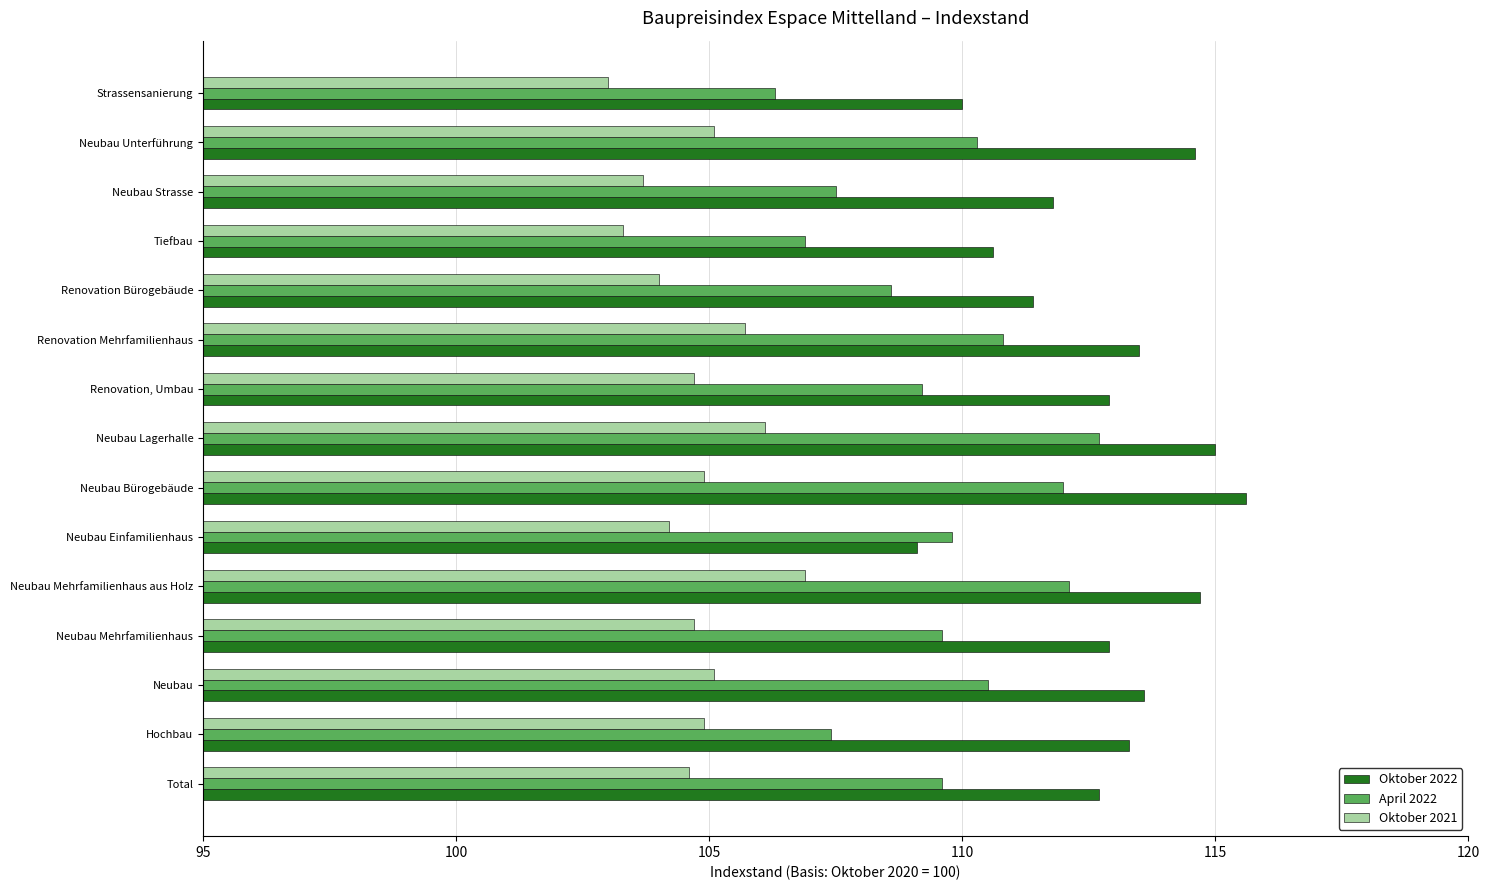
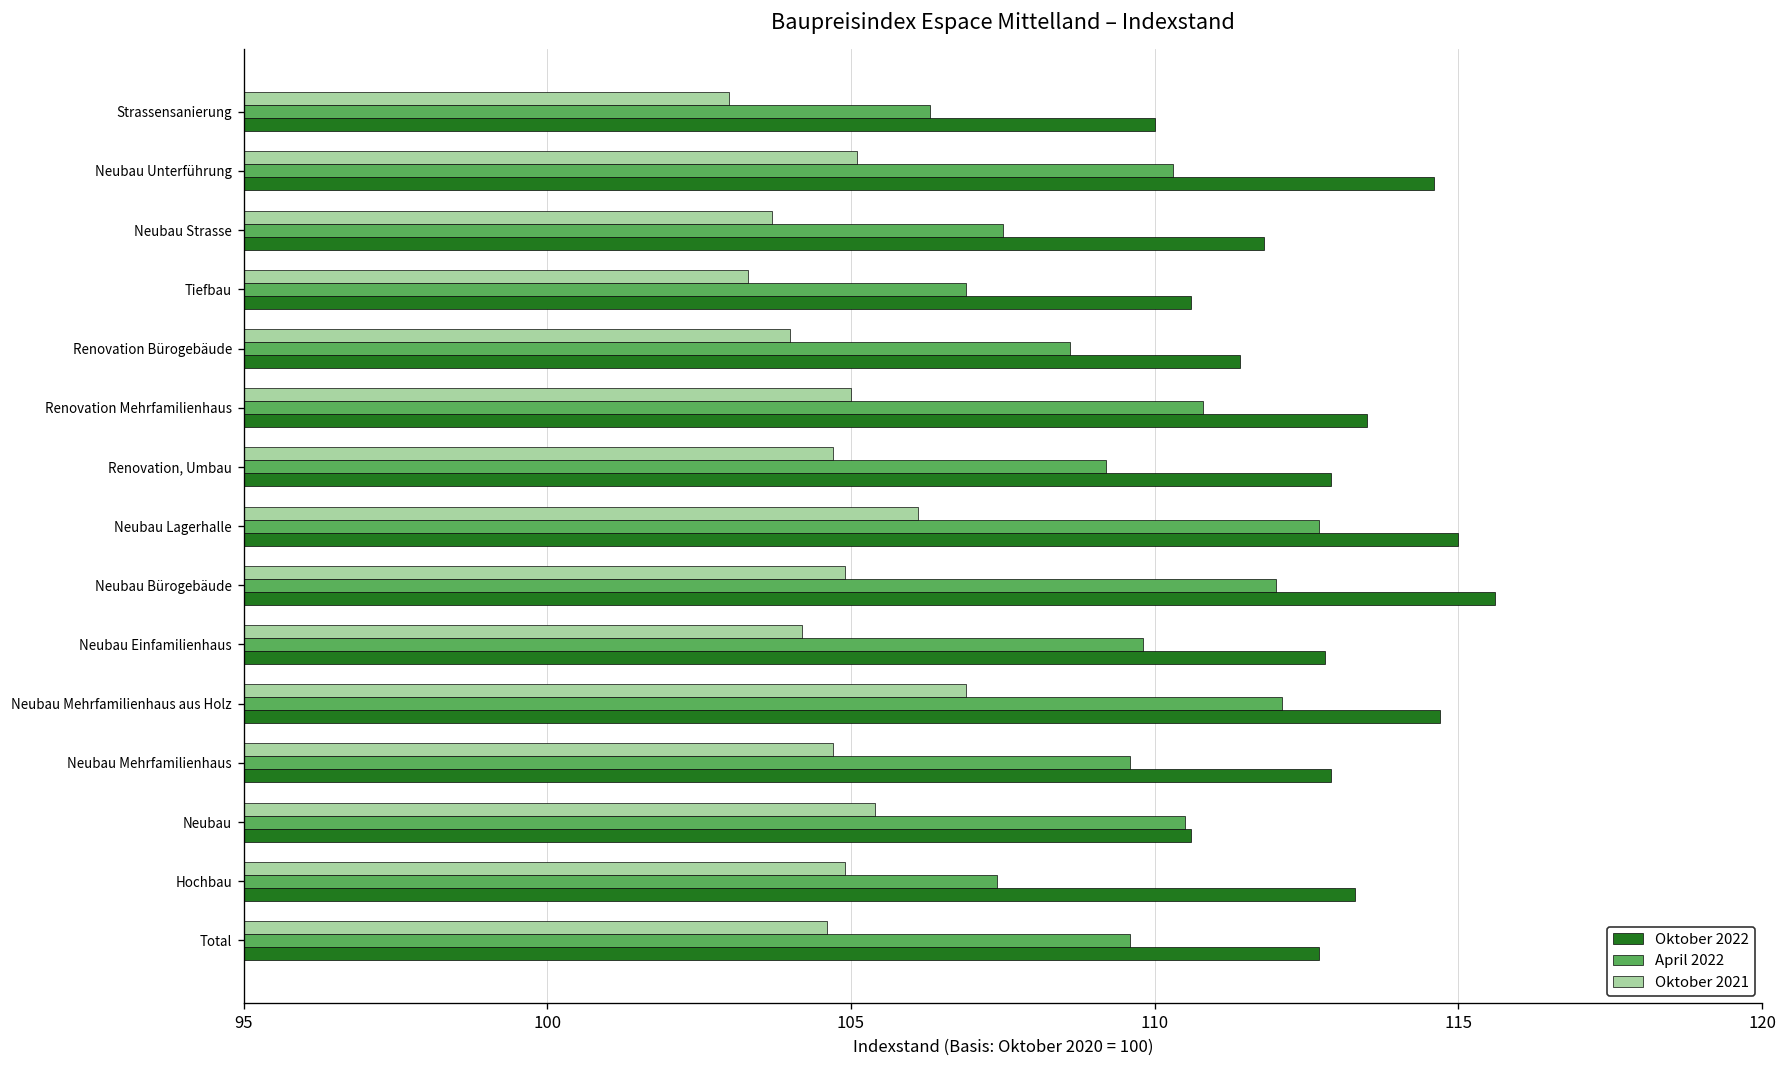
  {
    "Oktober 2022": {
      "Strassensanierung": 110.0,
      "Neubau Unterführung": 114.6,
      "Neubau Strasse": 111.8,
      "Tiefbau": 110.6,
      "Renovation Bürogebäude": 111.4,
      "Renovation Mehrfamilienhaus": 113.5,
      "Renovation, Umbau": 112.9,
      "Neubau Lagerhalle": 115.0,
      "Neubau Bürogebäude": 115.6,
-     "Neubau Einfamilienhaus": 109.1,
+     "Neubau Einfamilienhaus": 112.8,
      "Neubau Mehrfamilienhaus aus Holz": 114.7,
      "Neubau Mehrfamilienhaus": 112.9,
-     "Neubau": 113.6,
+     "Neubau": 110.6,
      "Hochbau": 113.3,
      "Total": 112.7
    },
    "April 2022": {
      "Strassensanierung": 106.3,
      "Neubau Unterführung": 110.3,
      "Neubau Strasse": 107.5,
      "Tiefbau": 106.9,
      "Renovation Bürogebäude": 108.6,
      "Renovation Mehrfamilienhaus": 110.8,
      "Renovation, Umbau": 109.2,
      "Neubau Lagerhalle": 112.7,
      "Neubau Bürogebäude": 112.0,
      "Neubau Einfamilienhaus": 109.8,
      "Neubau Mehrfamilienhaus aus Holz": 112.1,
      "Neubau Mehrfamilienhaus": 109.6,
      "Neubau": 110.5,
      "Hochbau": 107.4,
      "Total": 109.6
    },
    "Oktober 2021": {
      "Strassensanierung": 103.0,
      "Neubau Unterführung": 105.1,
      "Neubau Strasse": 103.7,
      "Tiefbau": 103.3,
      "Renovation Bürogebäude": 104.0,
-     "Renovation Mehrfamilienhaus": 105.7,
+     "Renovation Mehrfamilienhaus": 105.0,
      "Renovation, Umbau": 104.7,
      "Neubau Lagerhalle": 106.1,
      "Neubau Bürogebäude": 104.9,
      "Neubau Einfamilienhaus": 104.2,
      "Neubau Mehrfamilienhaus aus Holz": 106.9,
      "Neubau Mehrfamilienhaus": 104.7,
-     "Neubau": 105.1,
+     "Neubau": 105.4,
      "Hochbau": 104.9,
      "Total": 104.6
    }
  }
